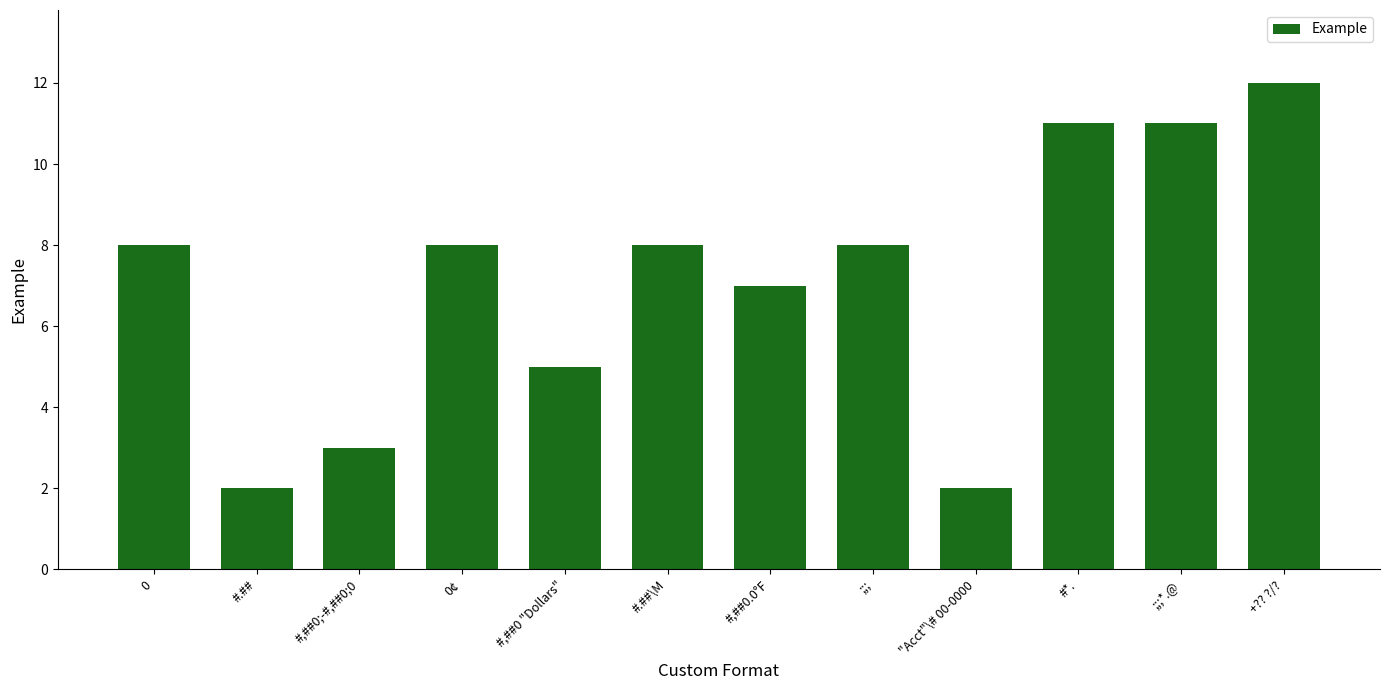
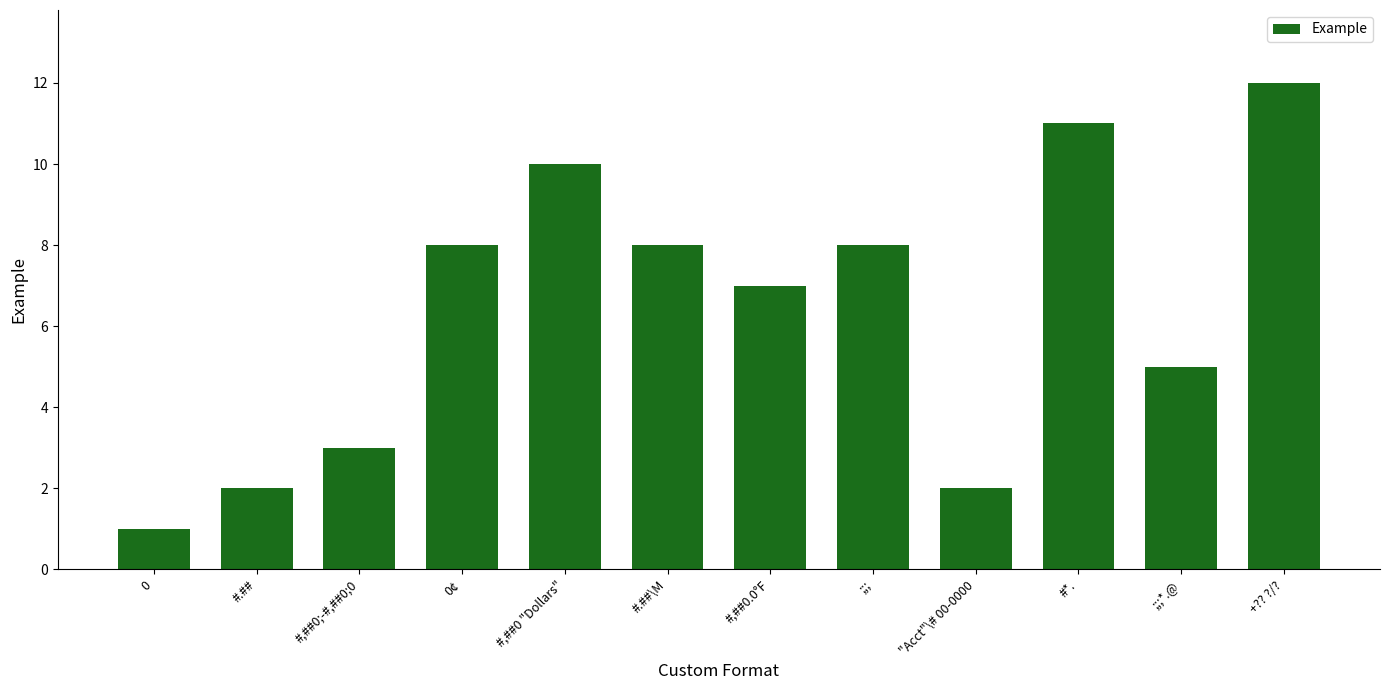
  {
-   "0": 8,
+   "0": 1,
    "#.##": 2,
    "#,##0;-#,##0;0": 3,
    "0¢": 8,
-   "#,##0 \"Dollars\"": 5,
+   "#,##0 \"Dollars\"": 10,
    "#.##\\M": 8,
    "#,##0.0°F": 7,
    ";;;": 8,
    "\"Acct\"\\# 00-0000": 2,
    "#*.": 11,
-   ";;;*.@": 11,
+   ";;;*.@": 5,
    "+?? ?/?": 12
  }
